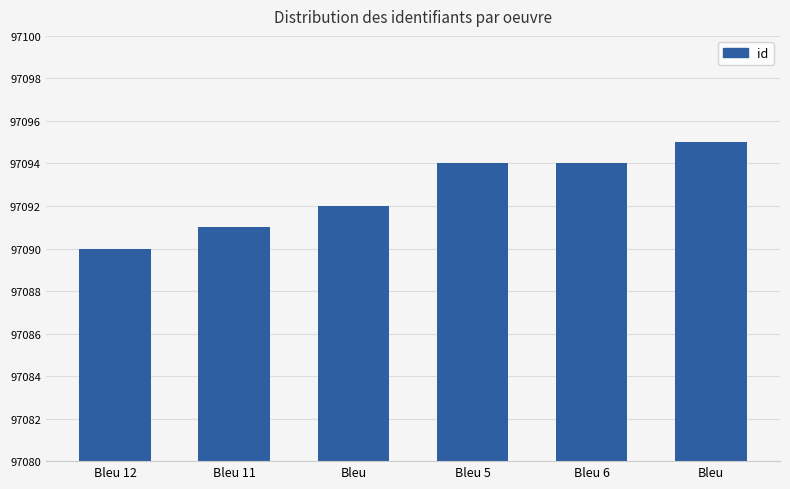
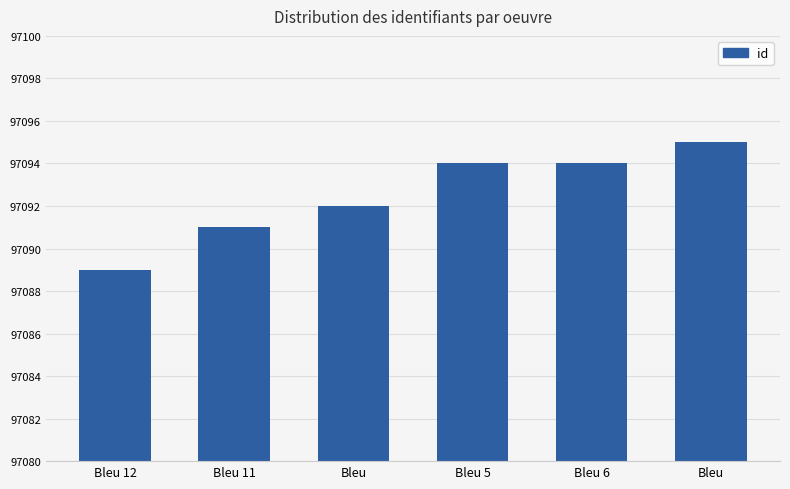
  {
-   "Bleu 12": 97090,
+   "Bleu 12": 97089,
    "Bleu 11": 97091,
    "Bleu 5": 97094,
    "Bleu 6": 97094
  }
